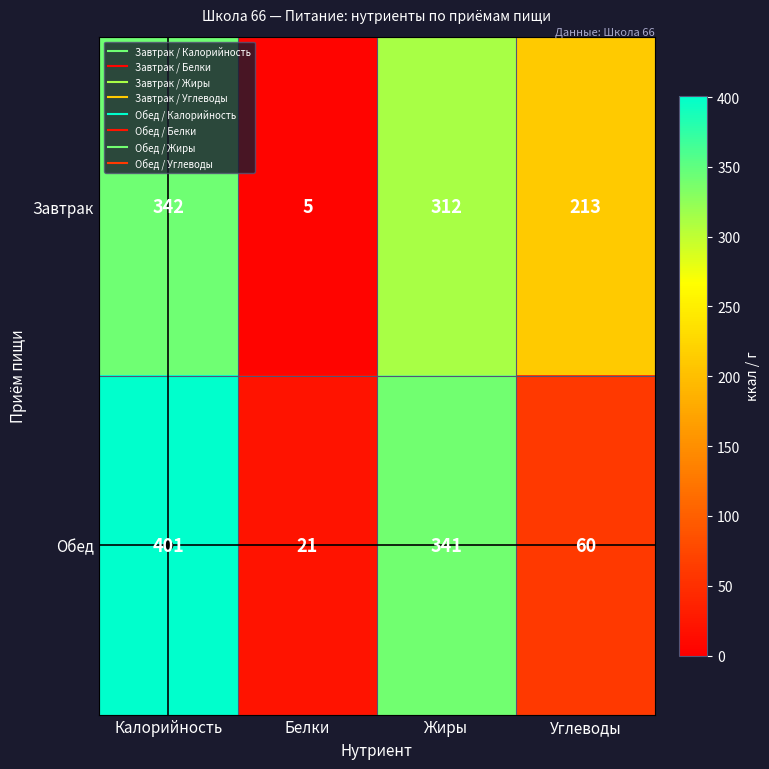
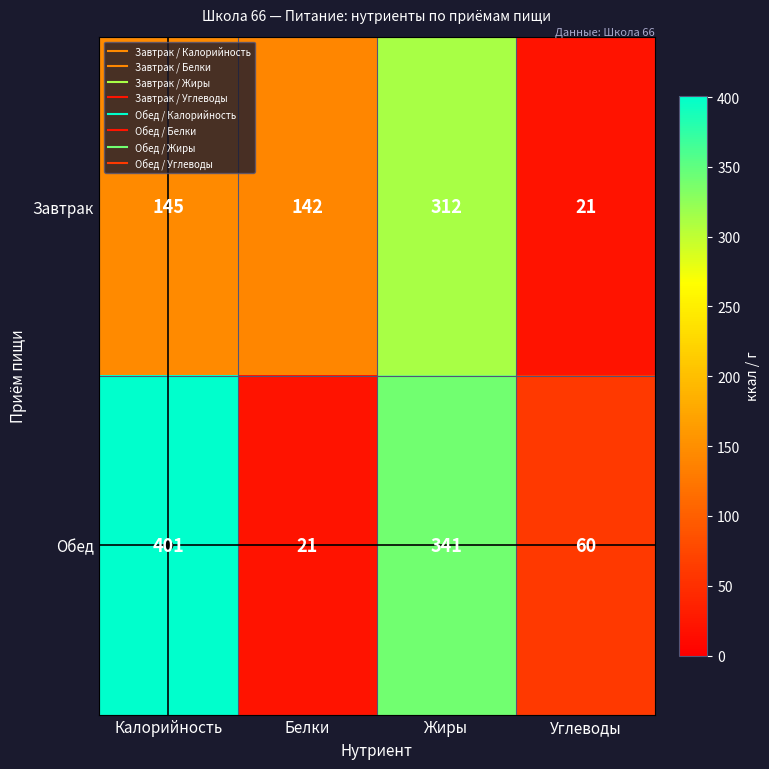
  {
    "Завтрак": {
-     "Калорийность": 342,
-     "Белки": 5,
+     "Калорийность": 145,
+     "Белки": 142,
      "Жиры": 312,
-     "Углеводы": 213
+     "Углеводы": 21
    },
    "Обед": {
      "Белки": 21,
      "Жиры": 341,
      "Углеводы": 60
    }
  }
